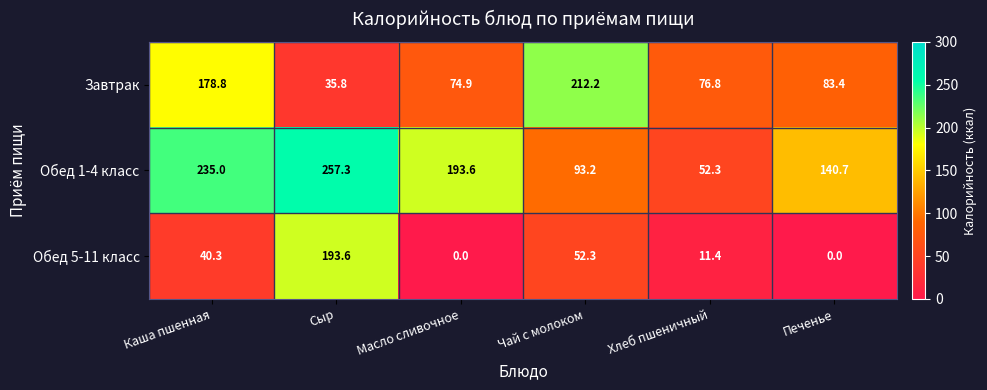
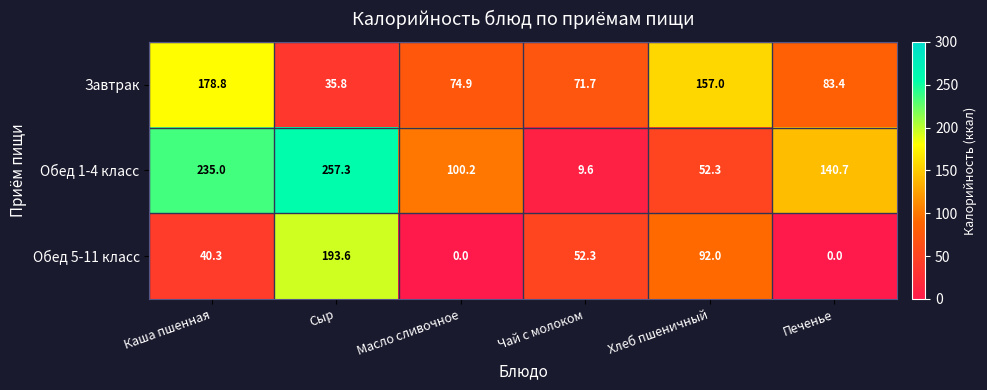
  {
    "Завтрак": {
      "Каша пшенная": 178.8,
      "Сыр": 35.8,
      "Масло сливочное": 74.9,
-     "Чай с молоком": 212.2,
-     "Хлеб пшеничный": 76.8,
+     "Чай с молоком": 71.7,
+     "Хлеб пшеничный": 157.0,
      "Печенье": 83.4
    },
    "Обед 1-4 класс": {
      "Каша пшенная": 235.0,
      "Сыр": 257.3,
-     "Масло сливочное": 193.6,
-     "Чай с молоком": 93.2,
+     "Масло сливочное": 100.2,
+     "Чай с молоком": 9.6,
      "Хлеб пшеничный": 52.3,
      "Печенье": 140.7
    },
    "Обед 5-11 класс": {
      "Каша пшенная": 40.3,
      "Сыр": 193.6,
      "Масло сливочное": 0.0,
      "Чай с молоком": 52.3,
-     "Хлеб пшеничный": 11.4,
+     "Хлеб пшеничный": 92.0,
      "Печенье": 0.0
    }
  }
